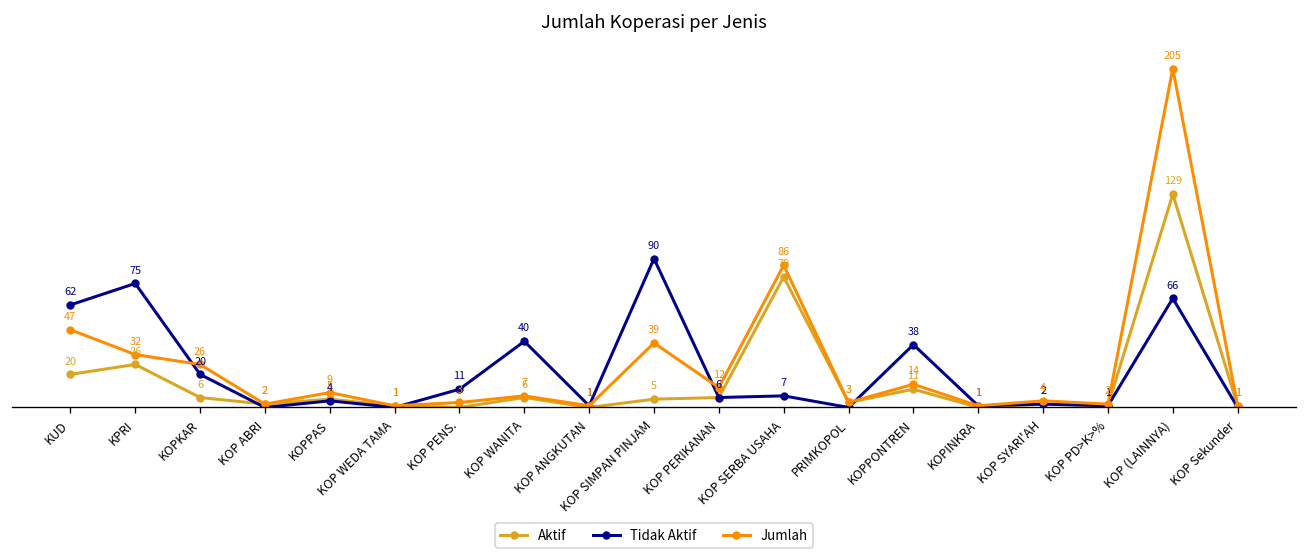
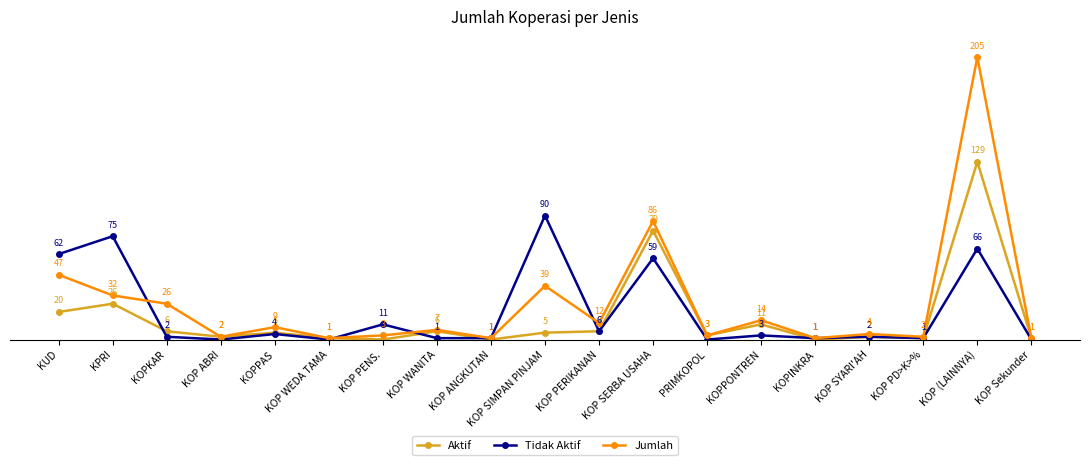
  {
    "Tidak Aktif": {
      "KUD": 62,
      "KPRI": 75,
-     "KOPKAR": 20,
+     "KOPKAR": 2,
      "KOP PENS.": 11,
-     "KOP WANITA": 40,
+     "KOP WANITA": 1,
      "KOP SIMPAN PINJAM": 90,
-     "KOP SERBA USAHA": 7,
-     "KOPPONTREN": 38,
+     "KOP SERBA USAHA": 59,
+     "KOPPONTREN": 3,
      "KOP (LAINNYA)": 66
    }
  }
